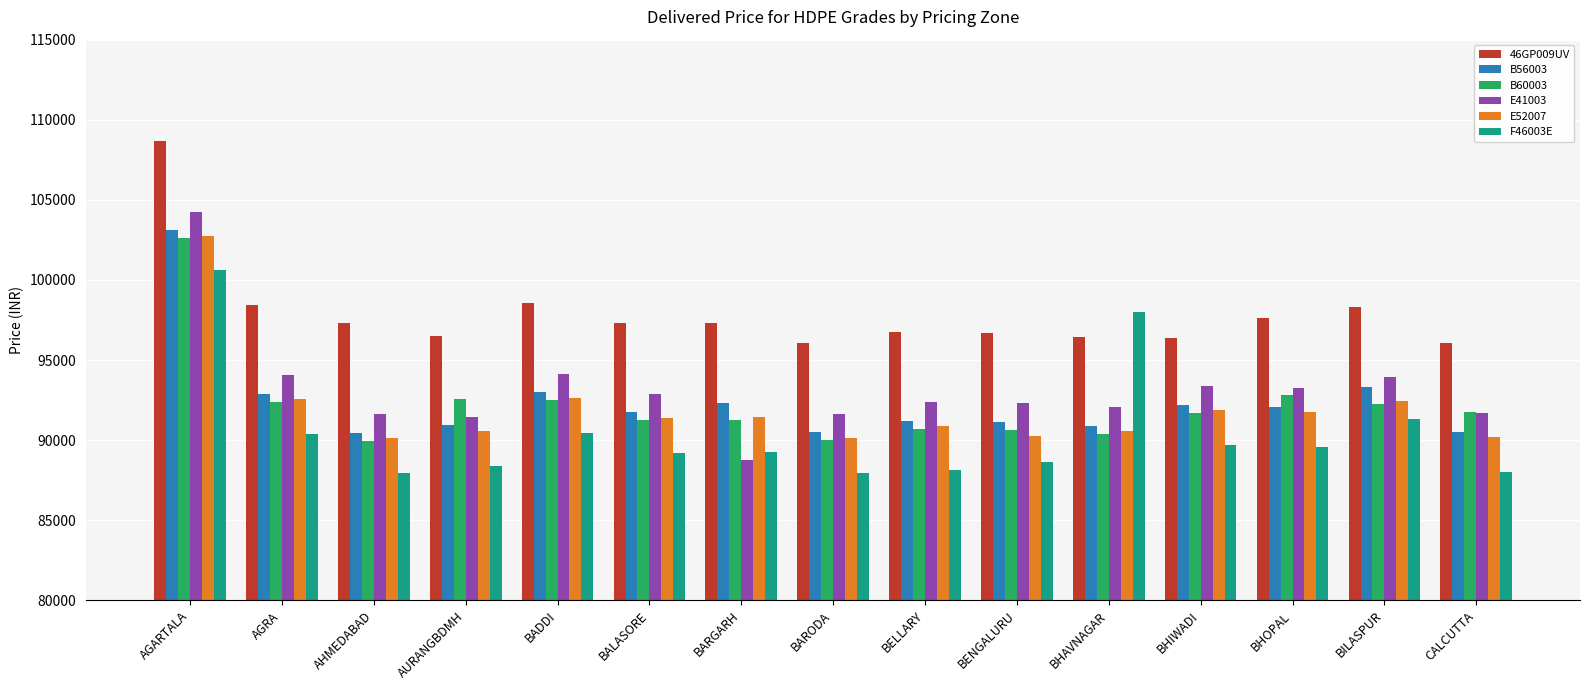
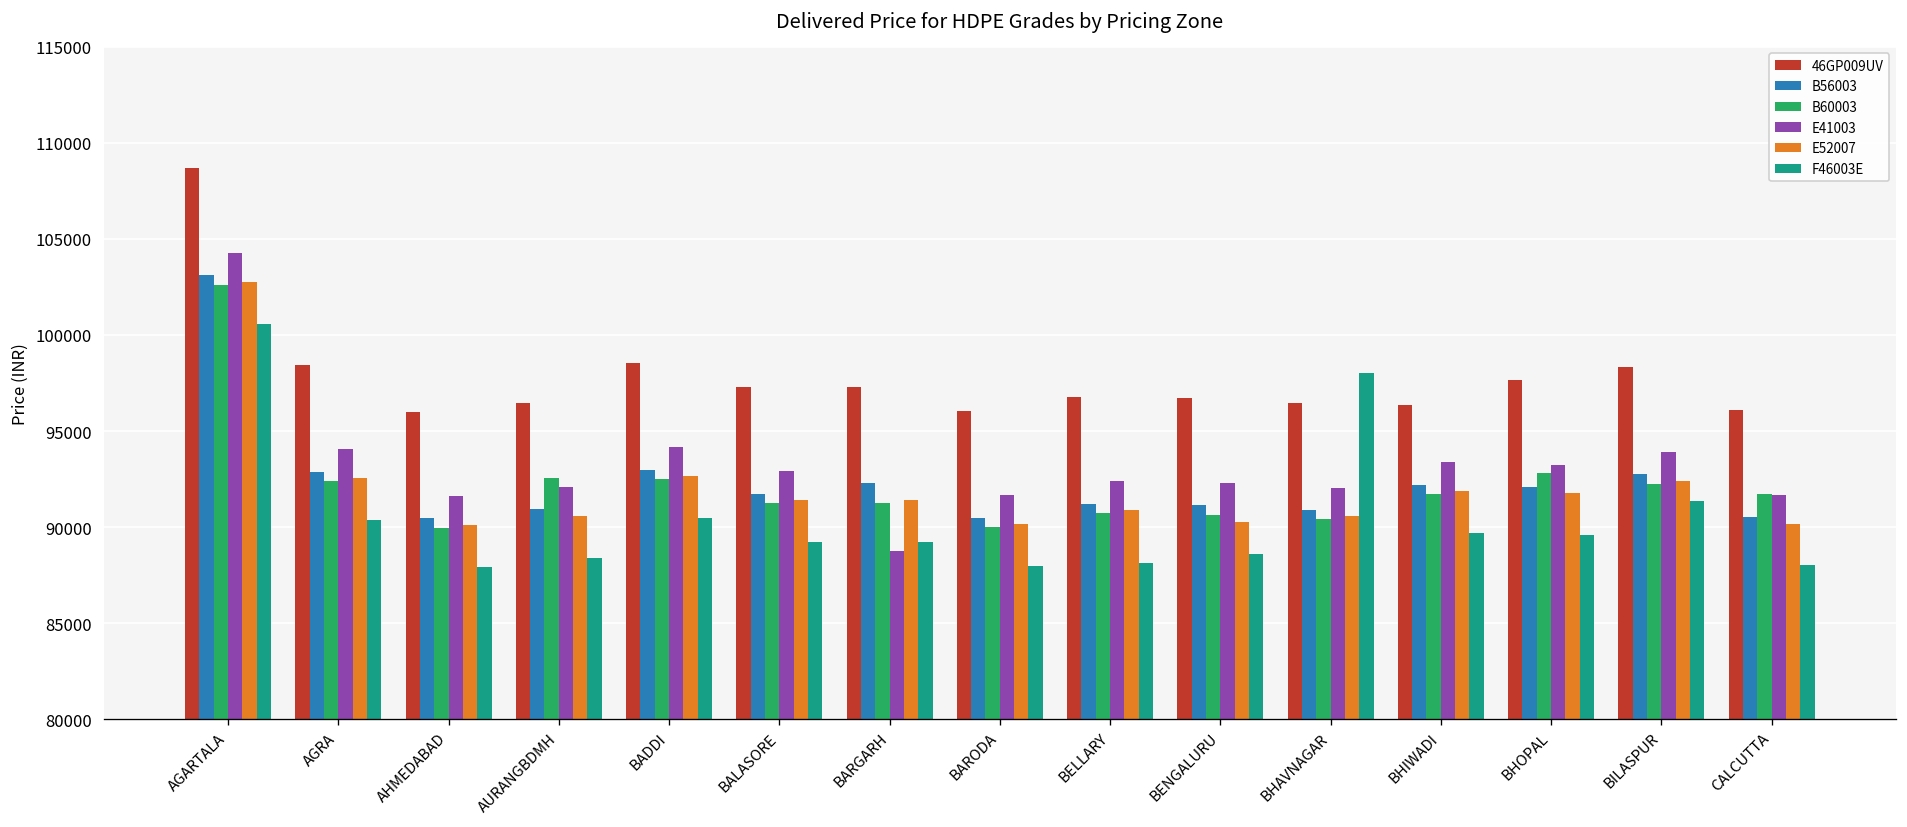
  {
    "46GP009UV": {
      "AGARTALA": 108700,
      "AGRA": 98400,
-     "AHMEDABAD": 97300,
+     "AHMEDABAD": 96000,
      "AURANGBDMH": 96500,
      "BADDI": 98500,
      "BALASORE": 97300,
      "BARGARH": 97300,
      "BARODA": 96000,
      "BELLARY": 96800,
      "BENGALURU": 96700,
      "BHAVNAGAR": 96400,
      "BHIWADI": 96400,
      "BHOPAL": 97600,
      "BILASPUR": 98300,
      "CALCUTTA": 96100
    },
    "B56003": {
      "AGARTALA": 103100,
      "AGRA": 92900,
      "AHMEDABAD": 90500,
      "AURANGBDMH": 90900,
      "BADDI": 93000,
      "BALASORE": 91700,
      "BARGARH": 92300,
      "BARODA": 90500,
      "BELLARY": 91200,
      "BENGALURU": 91100,
      "BHAVNAGAR": 90900,
      "BHIWADI": 92200,
      "BHOPAL": 92100,
-     "BILASPUR": 93300,
+     "BILASPUR": 92800,
      "CALCUTTA": 90500
    },
    "E41003": {
      "AGARTALA": 104300,
      "AGRA": 94100,
      "AHMEDABAD": 91600,
-     "AURANGBDMH": 91400,
+     "AURANGBDMH": 92100,
      "BADDI": 94200,
      "BALASORE": 92900,
      "BARGARH": 88800,
      "BARODA": 91700,
      "BELLARY": 92400,
      "BENGALURU": 92300,
      "BHAVNAGAR": 92100,
      "BHIWADI": 93400,
      "BHOPAL": 93300,
      "BILASPUR": 93900,
      "CALCUTTA": 91700
    },
    "E52007": {
      "AGARTALA": 102800,
      "AGRA": 92600,
      "AHMEDABAD": 90100,
      "AURANGBDMH": 90600,
      "BADDI": 92700,
      "BALASORE": 91400,
      "BARGARH": 91400,
      "BARODA": 90100,
      "BELLARY": 90900,
      "BENGALURU": 90300,
      "BHAVNAGAR": 90600,
      "BHIWADI": 91900,
      "BHOPAL": 91800,
      "BILASPUR": 92400,
      "CALCUTTA": 90200
    }
  }
